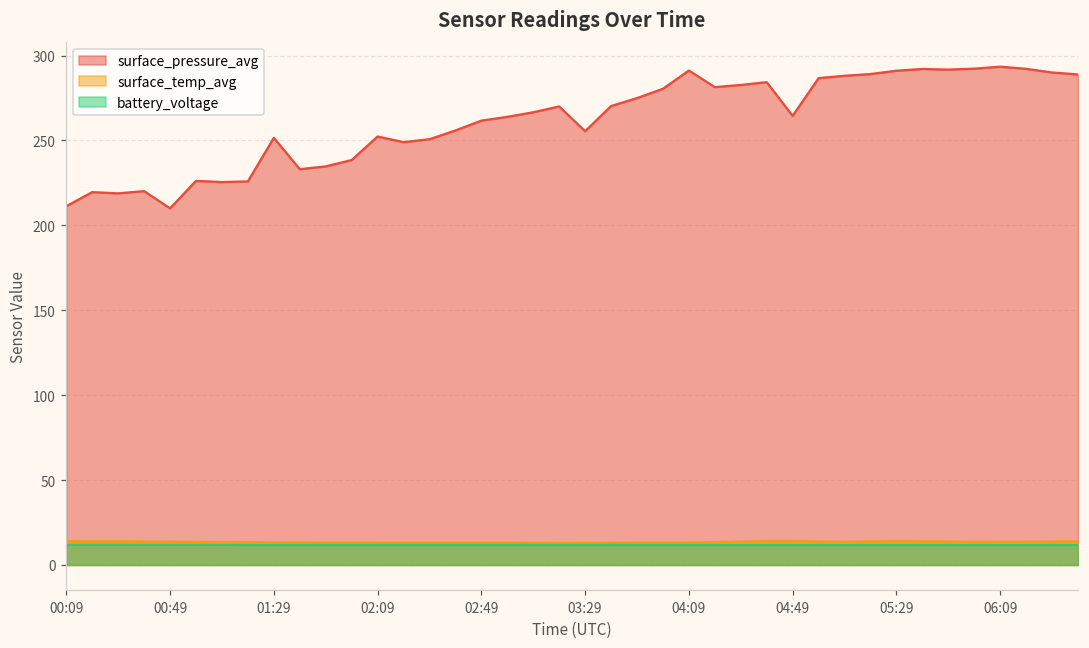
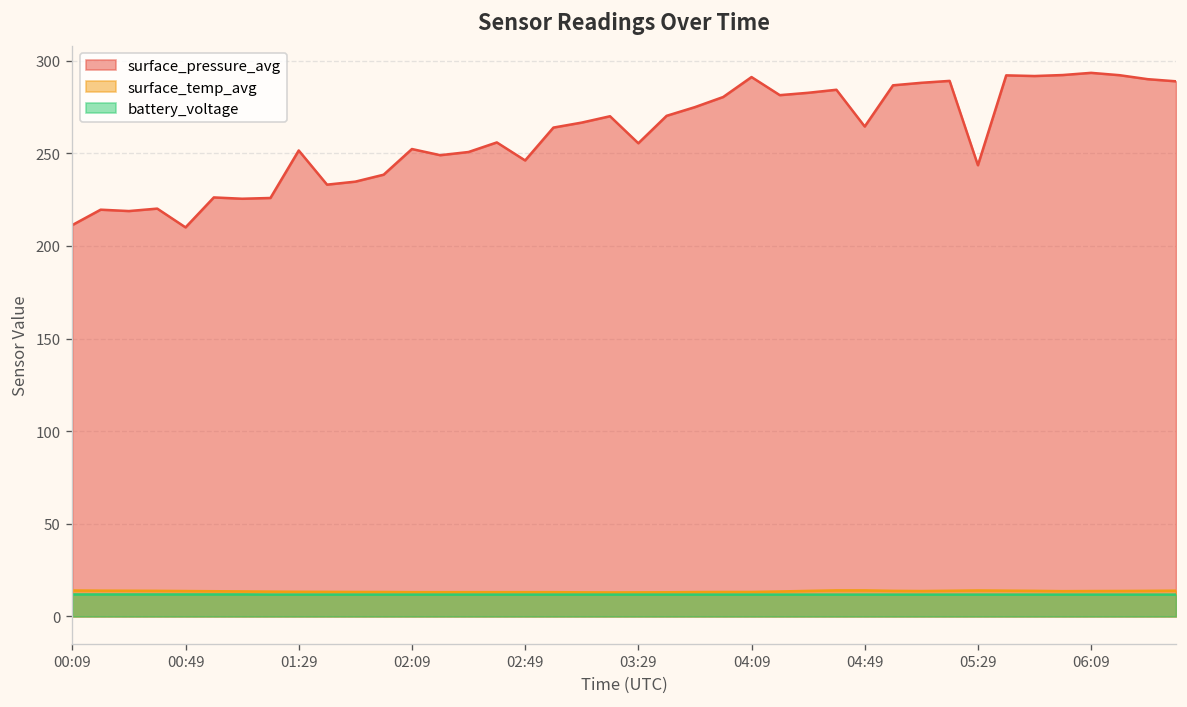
  {
    "surface_pressure_avg": {
      "00:09": 211,
      "00:49": 210,
      "01:29": 252,
      "02:09": 252,
-     "02:49": 262,
+     "02:49": 246,
      "03:29": 255,
      "04:09": 291,
      "04:49": 264,
-     "05:29": 291,
+     "05:29": 244,
      "06:09": 293
    },
    "surface_temp_avg": {
      "00:09": 14,
      "00:49": 14,
      "04:49": 14,
      "05:29": 14,
      "06:09": 14
    },
    "battery_voltage": {
      "00:09": 12,
      "00:49": 12,
      "04:49": 12,
      "05:29": 12,
      "06:09": 12
    }
  }
